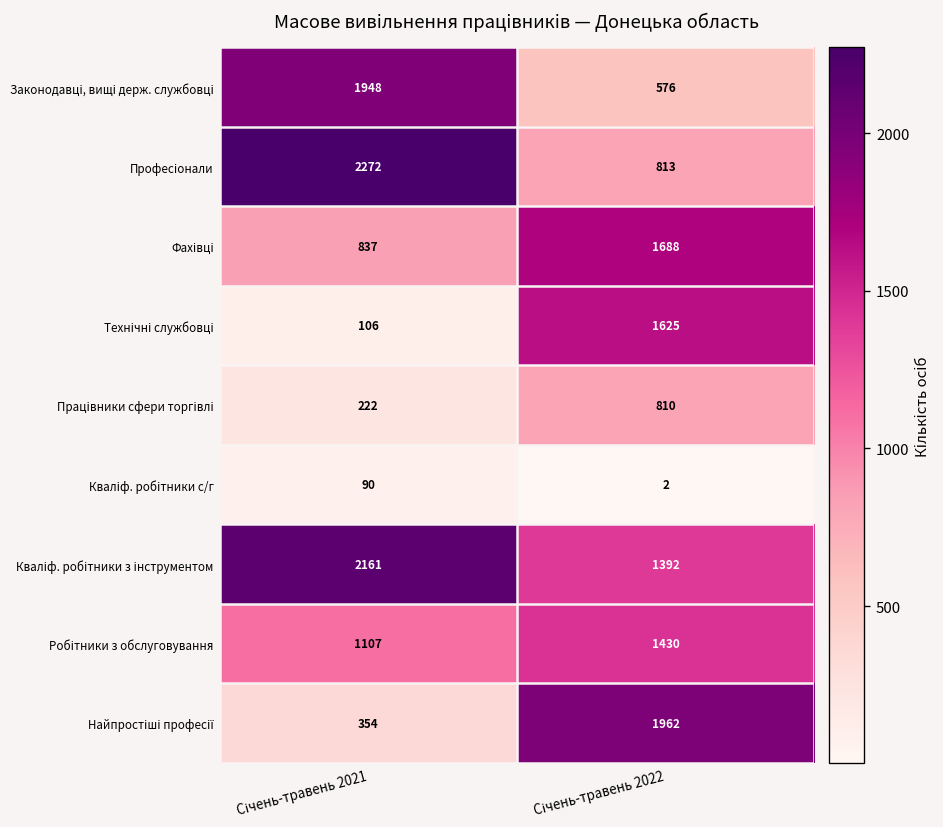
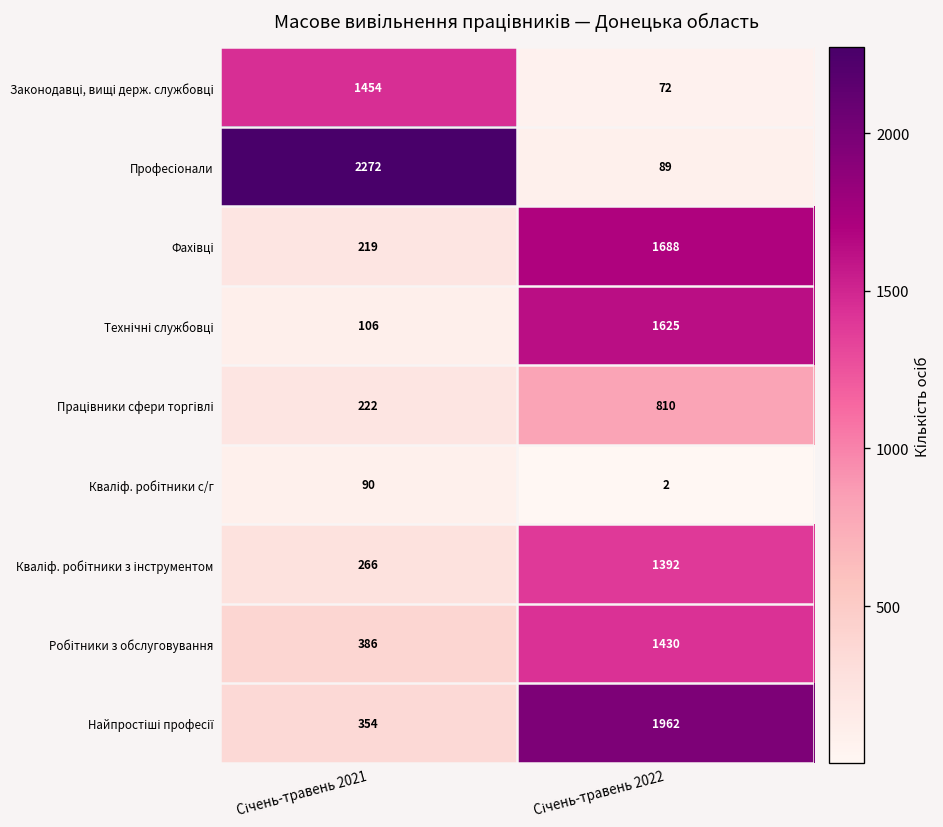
  {
    "Законодавці, вищі держ. службовці": {
-     "Січень-травень 2021": 1948,
-     "Січень-травень 2022": 576
+     "Січень-травень 2021": 1454,
+     "Січень-травень 2022": 72
    },
    "Професіонали": {
      "Січень-травень 2021": 2272,
-     "Січень-травень 2022": 813
+     "Січень-травень 2022": 89
    },
    "Фахівці": {
-     "Січень-травень 2021": 837,
+     "Січень-травень 2021": 219,
      "Січень-травень 2022": 1688
    },
    "Технічні службовці": {
      "Січень-травень 2021": 106,
      "Січень-травень 2022": 1625
    },
    "Працівники сфери торгівлі": {
      "Січень-травень 2021": 222,
      "Січень-травень 2022": 810
    },
    "Кваліф. робітники с/г": {
      "Січень-травень 2021": 90,
      "Січень-травень 2022": 2
    },
    "Кваліф. робітники з інструментом": {
-     "Січень-травень 2021": 2161,
+     "Січень-травень 2021": 266,
      "Січень-травень 2022": 1392
    },
    "Робітники з обслуговування": {
-     "Січень-травень 2021": 1107,
+     "Січень-травень 2021": 386,
      "Січень-травень 2022": 1430
    },
    "Найпростіші професії": {
      "Січень-травень 2021": 354,
      "Січень-травень 2022": 1962
    }
  }
